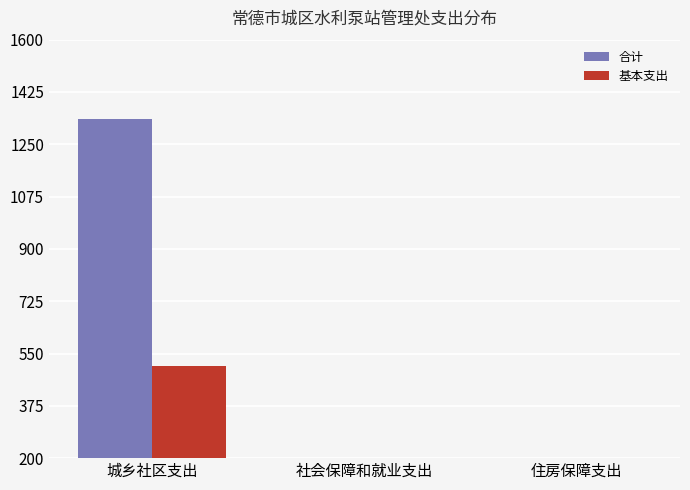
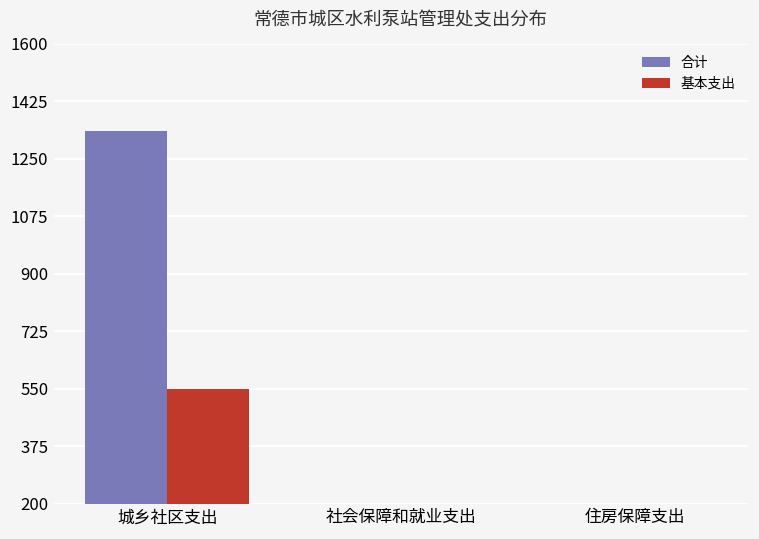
  {
    "合计": {
      "城乡社区支出": 1340
    },
    "基本支出": {
-     "城乡社区支出": 510
+     "城乡社区支出": 550
    }
  }
